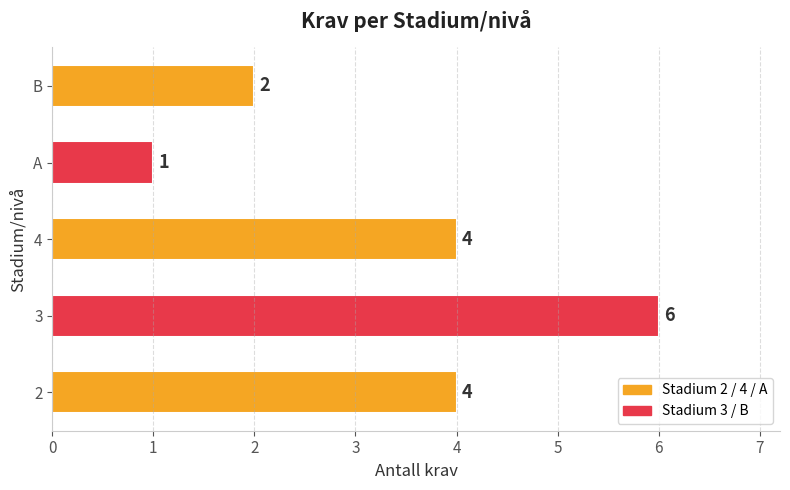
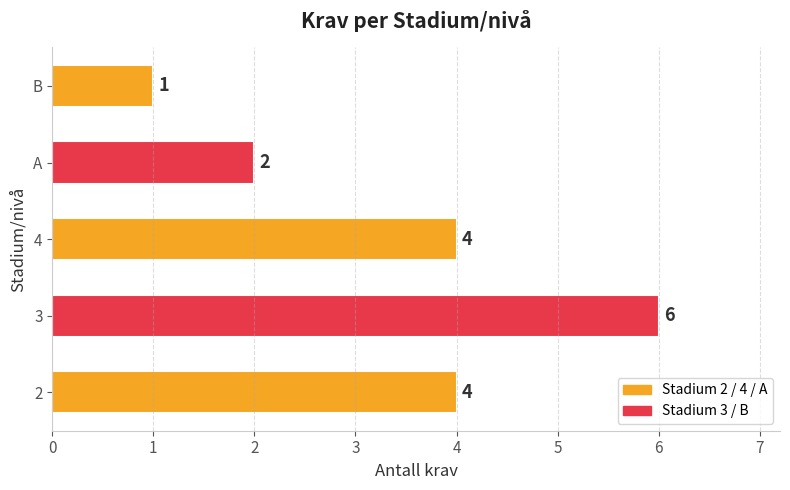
  {
-   "B": 2,
-   "A": 1,
+   "B": 1,
+   "A": 2,
    "4": 4,
    "3": 6,
    "2": 4
  }
